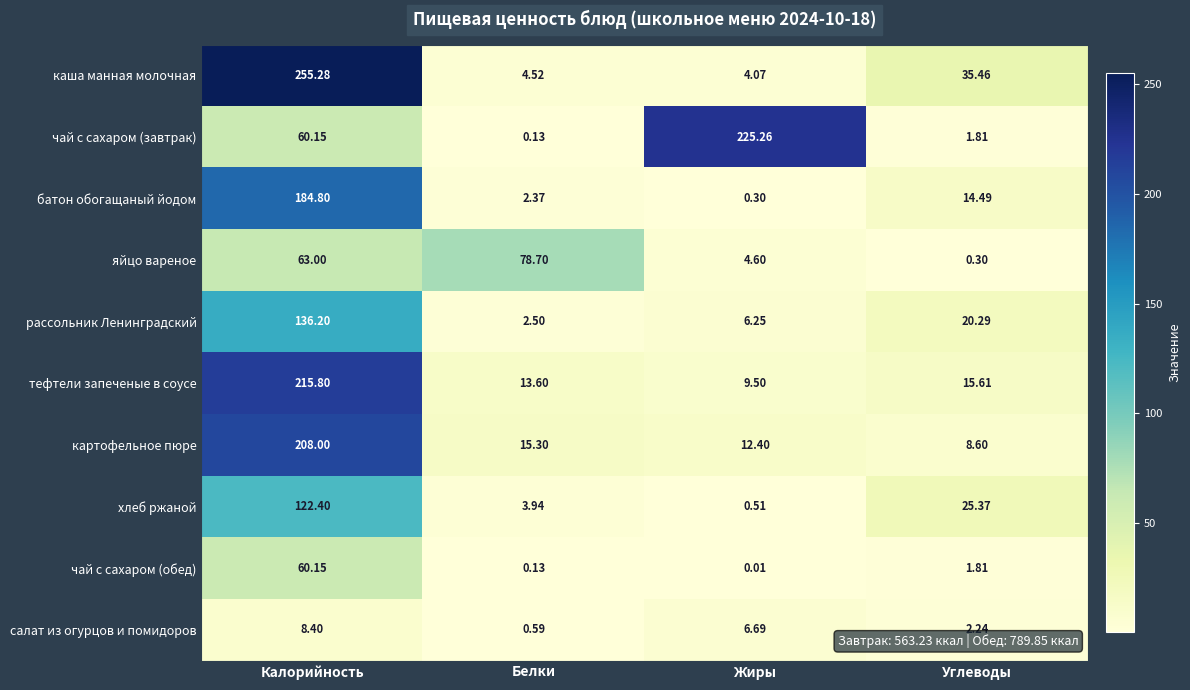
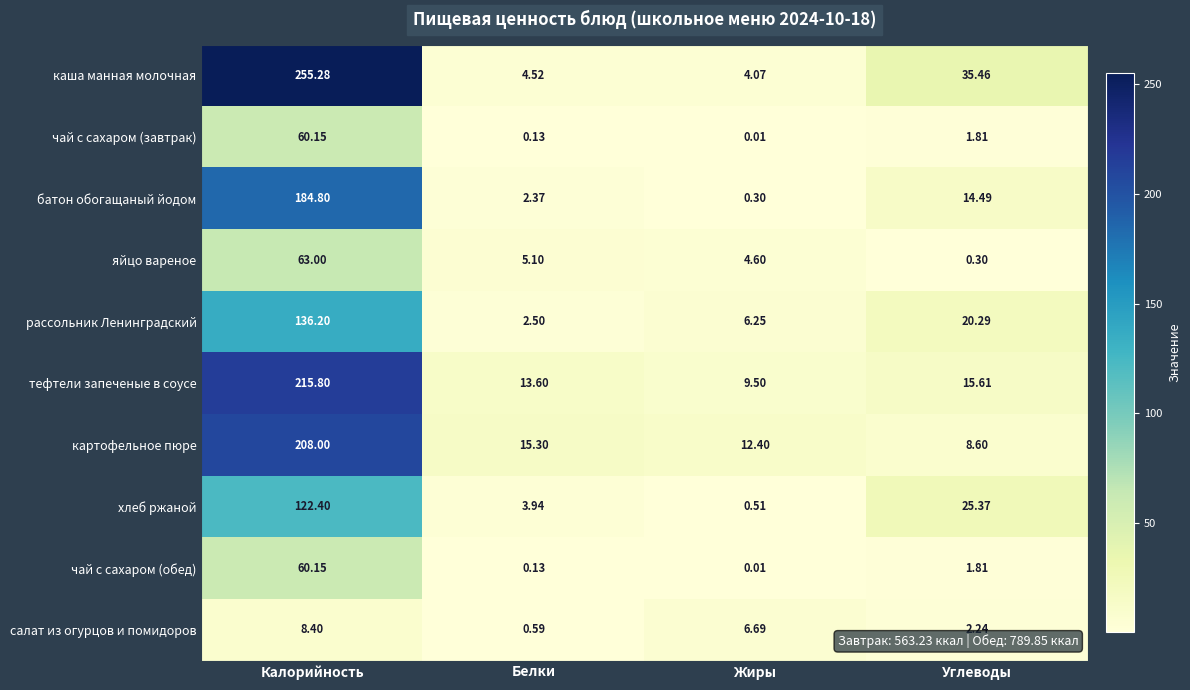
  {
    "каша манная молочная": {
      "Калорийность": 255.28,
      "Белки": 4.52,
      "Жиры": 4.07,
      "Углеводы": 35.46
    },
    "чай с сахаром (завтрак)": {
      "Калорийность": 60.15,
      "Белки": 0.13,
-     "Жиры": 225.26,
+     "Жиры": 0.01,
      "Углеводы": 1.81
    },
    "батон обогащаный йодом": {
      "Калорийность": 184.80,
      "Белки": 2.37,
      "Жиры": 0.30,
      "Углеводы": 14.49
    },
    "яйцо вареное": {
      "Калорийность": 63.00,
-     "Белки": 78.70,
+     "Белки": 5.10,
      "Жиры": 4.60,
      "Углеводы": 0.30
    },
    "рассольник Ленинградский": {
      "Калорийность": 136.20,
      "Белки": 2.50,
      "Жиры": 6.25,
      "Углеводы": 20.29
    },
    "тефтели запеченые в соусе": {
      "Калорийность": 215.80,
      "Белки": 13.60,
      "Жиры": 9.50,
      "Углеводы": 15.61
    },
    "картофельное пюре": {
      "Калорийность": 208.00,
      "Белки": 15.30,
      "Жиры": 12.40,
      "Углеводы": 8.60
    },
    "хлеб ржаной": {
      "Калорийность": 122.40,
      "Белки": 3.94,
      "Жиры": 0.51,
      "Углеводы": 25.37
    },
    "чай с сахаром (обед)": {
      "Калорийность": 60.15,
      "Белки": 0.13,
      "Жиры": 0.01,
      "Углеводы": 1.81
    },
    "салат из огурцов и помидоров": {
      "Калорийность": 8.40,
      "Белки": 0.59,
      "Жиры": 6.69
    }
  }
